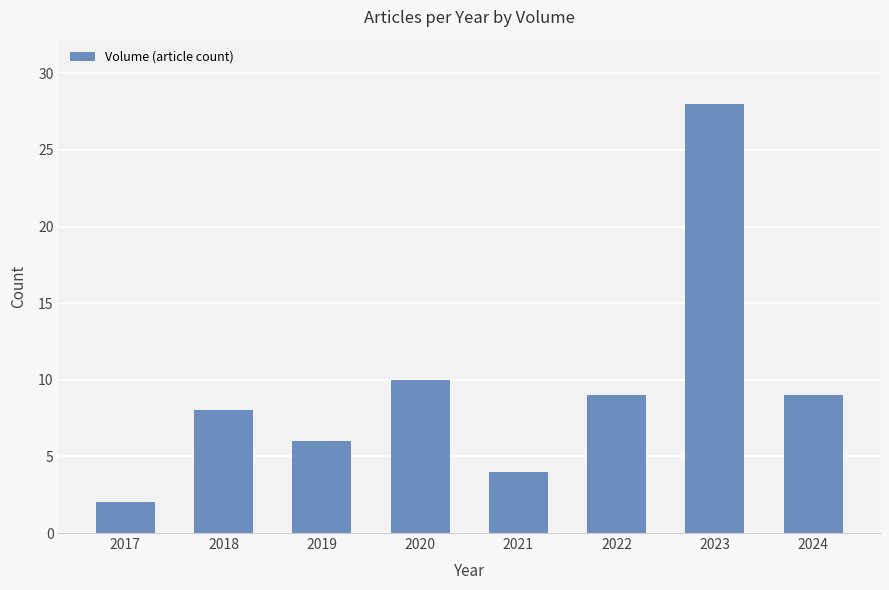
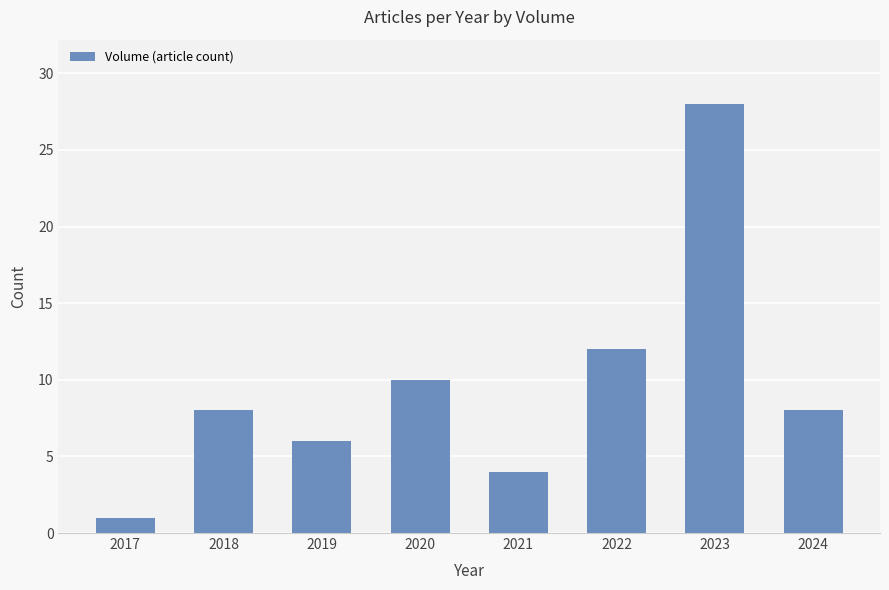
  {
-   "2017": 2,
+   "2017": 1,
    "2018": 8,
    "2019": 6,
    "2020": 10,
    "2021": 4,
-   "2022": 9,
+   "2022": 12,
    "2023": 28,
-   "2024": 9
+   "2024": 8
  }
